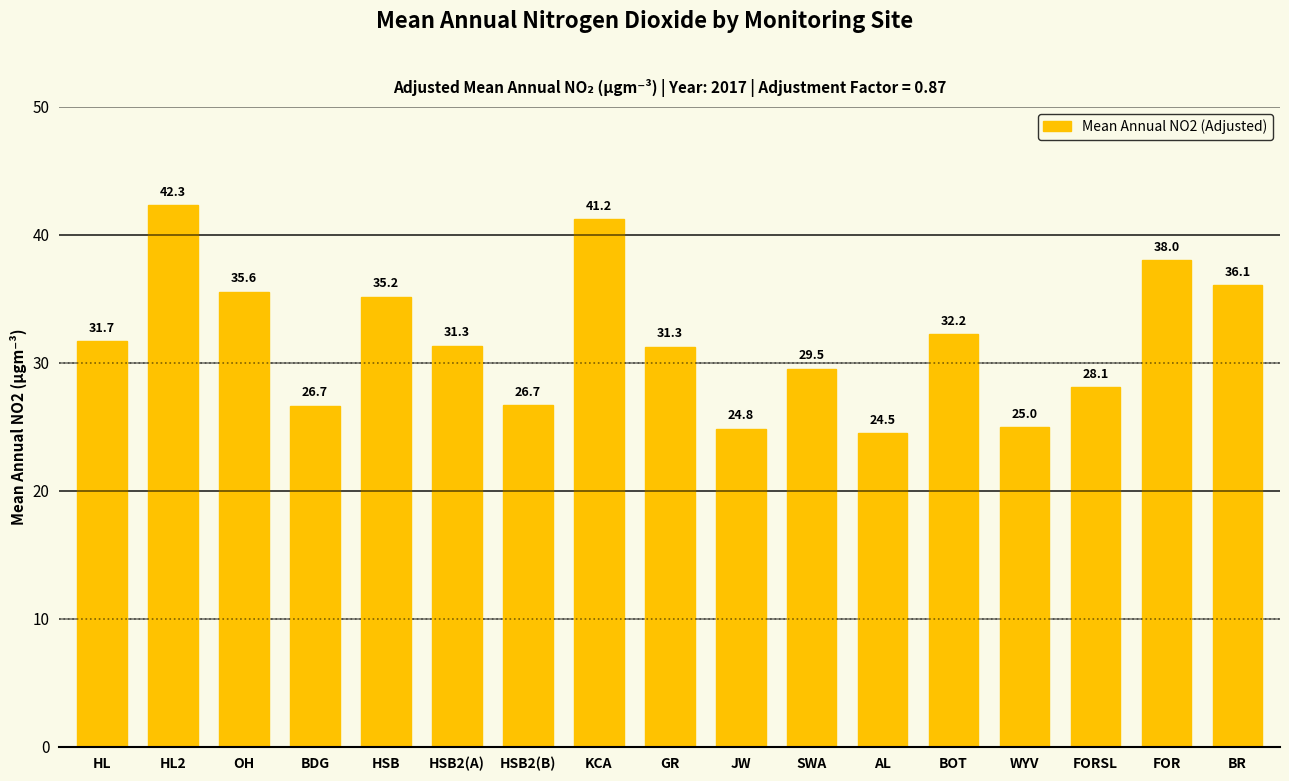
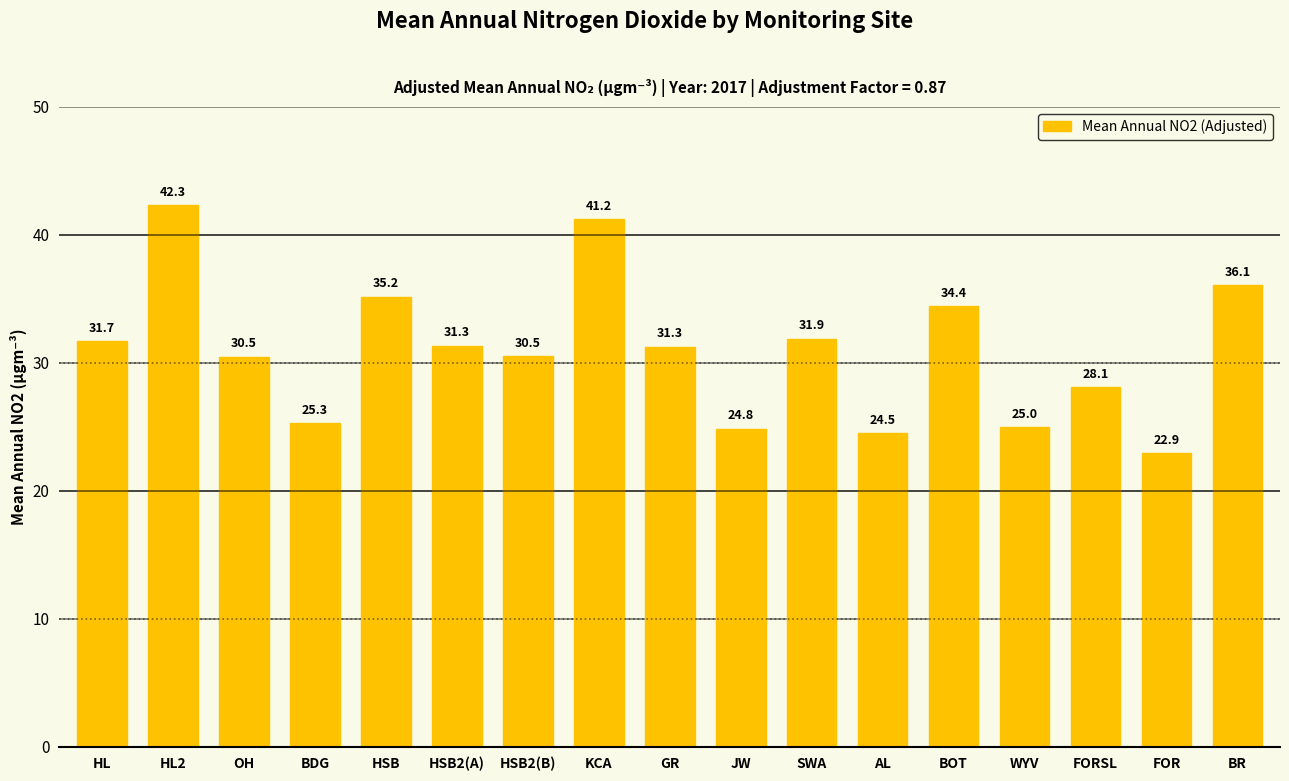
  {
    "HL": 31.7,
    "HL2": 42.3,
-   "OH": 35.6,
-   "BDG": 26.7,
+   "OH": 30.5,
+   "BDG": 25.3,
    "HSB": 35.2,
    "HSB2(A)": 31.3,
-   "HSB2(B)": 26.7,
+   "HSB2(B)": 30.5,
    "KCA": 41.2,
    "GR": 31.3,
    "JW": 24.8,
-   "SWA": 29.5,
+   "SWA": 31.9,
    "AL": 24.5,
-   "BOT": 32.2,
+   "BOT": 34.4,
    "WYV": 25.0,
    "FORSL": 28.1,
-   "FOR": 38.0,
+   "FOR": 22.9,
    "BR": 36.1
  }
